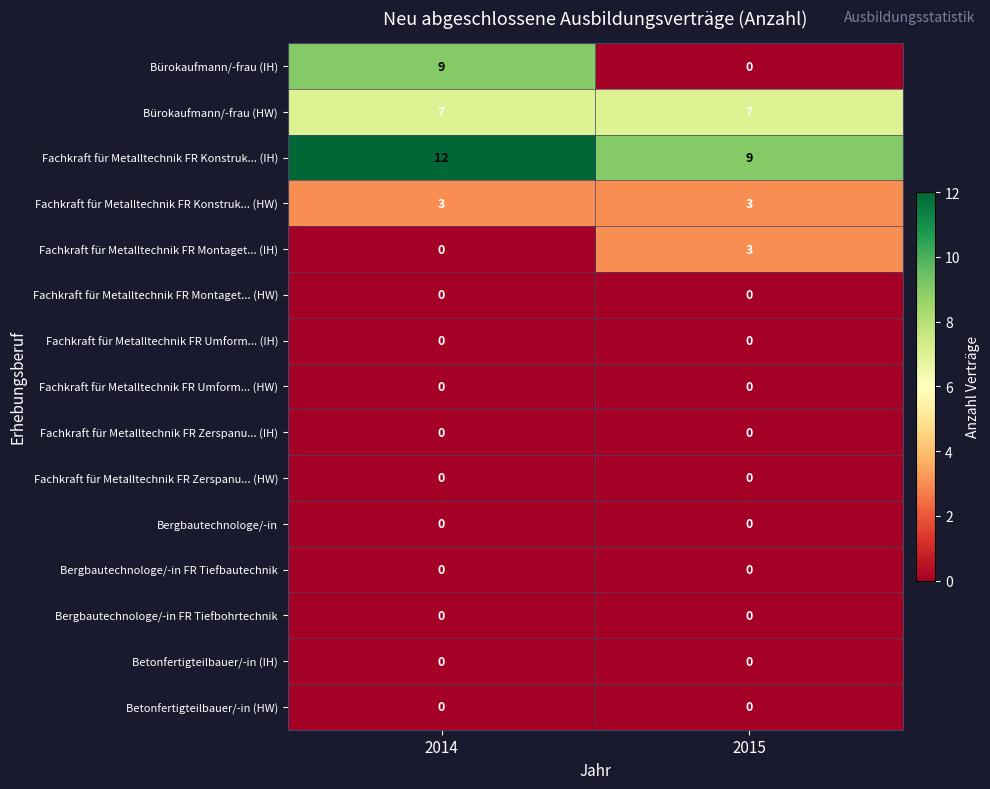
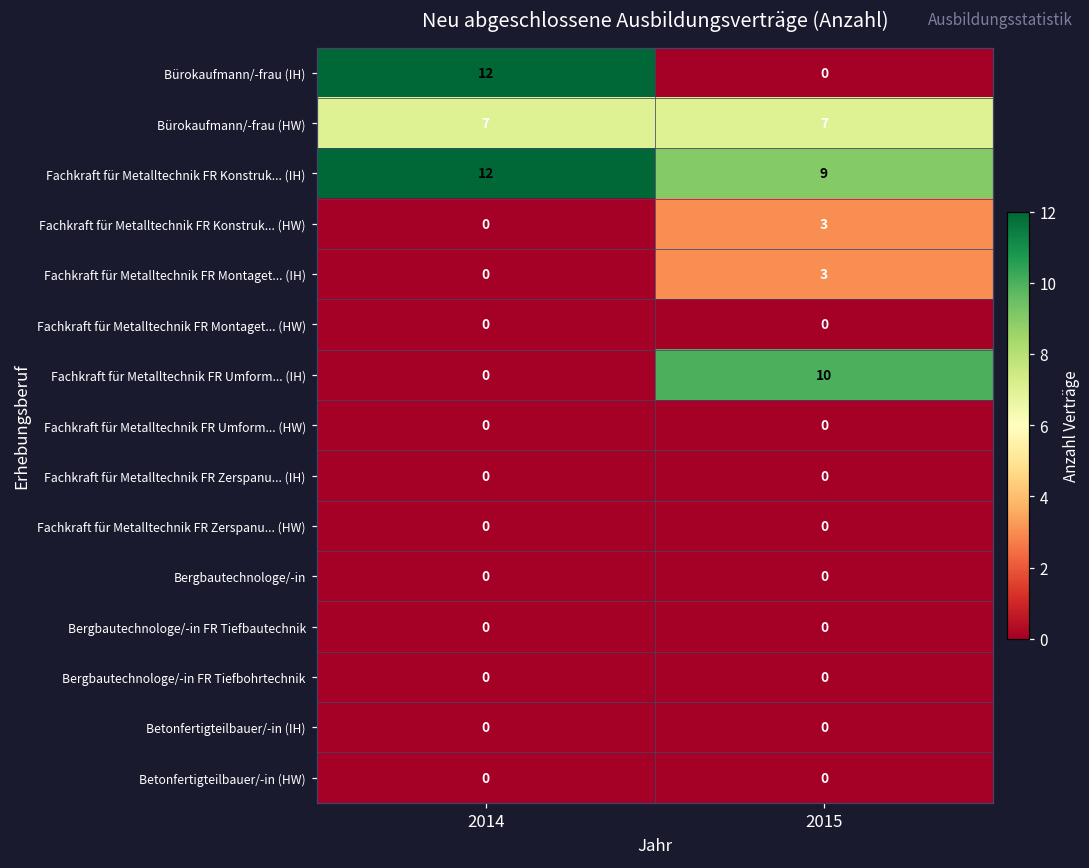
  {
    "Bürokaufmann/-frau (IH)": {
-     "2014": 9,
+     "2014": 12,
      "2015": 0
    },
    "Bürokaufmann/-frau (HW)": {
      "2014": 7,
      "2015": 7
    },
    "Fachkraft für Metalltechnik FR Konstruk... (IH)": {
      "2014": 12,
      "2015": 9
    },
    "Fachkraft für Metalltechnik FR Konstruk... (HW)": {
-     "2014": 3,
+     "2014": 0,
      "2015": 3
    },
    "Fachkraft für Metalltechnik FR Montaget... (IH)": {
      "2014": 0,
      "2015": 3
    },
    "Fachkraft für Metalltechnik FR Montaget... (HW)": {
      "2014": 0,
      "2015": 0
    },
    "Fachkraft für Metalltechnik FR Umform... (IH)": {
      "2014": 0,
-     "2015": 0
+     "2015": 10
    },
    "Fachkraft für Metalltechnik FR Umform... (HW)": {
      "2014": 0,
      "2015": 0
    },
    "Fachkraft für Metalltechnik FR Zerspanu... (IH)": {
      "2014": 0,
      "2015": 0
    },
    "Fachkraft für Metalltechnik FR Zerspanu... (HW)": {
      "2014": 0,
      "2015": 0
    },
    "Bergbautechnologe/-in": {
      "2014": 0,
      "2015": 0
    },
    "Bergbautechnologe/-in FR Tiefbautechnik": {
      "2014": 0,
      "2015": 0
    },
    "Bergbautechnologe/-in FR Tiefbohrtechnik": {
      "2014": 0,
      "2015": 0
    },
    "Betonfertigteilbauer/-in (IH)": {
      "2014": 0,
      "2015": 0
    },
    "Betonfertigteilbauer/-in (HW)": {
      "2014": 0,
      "2015": 0
    }
  }
